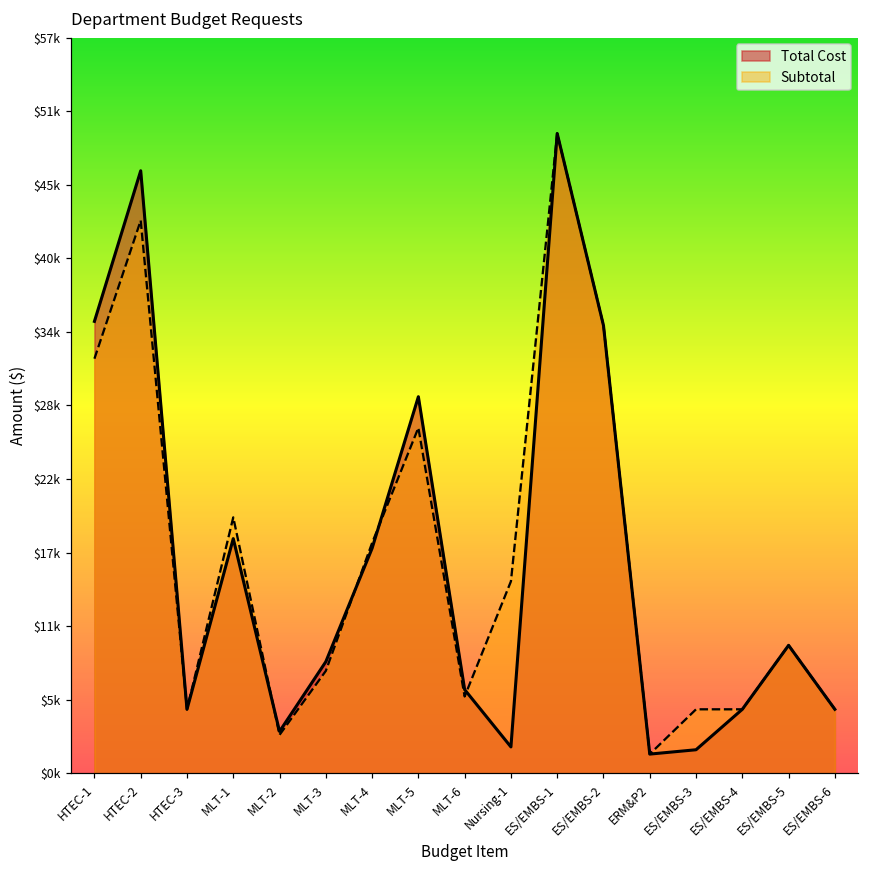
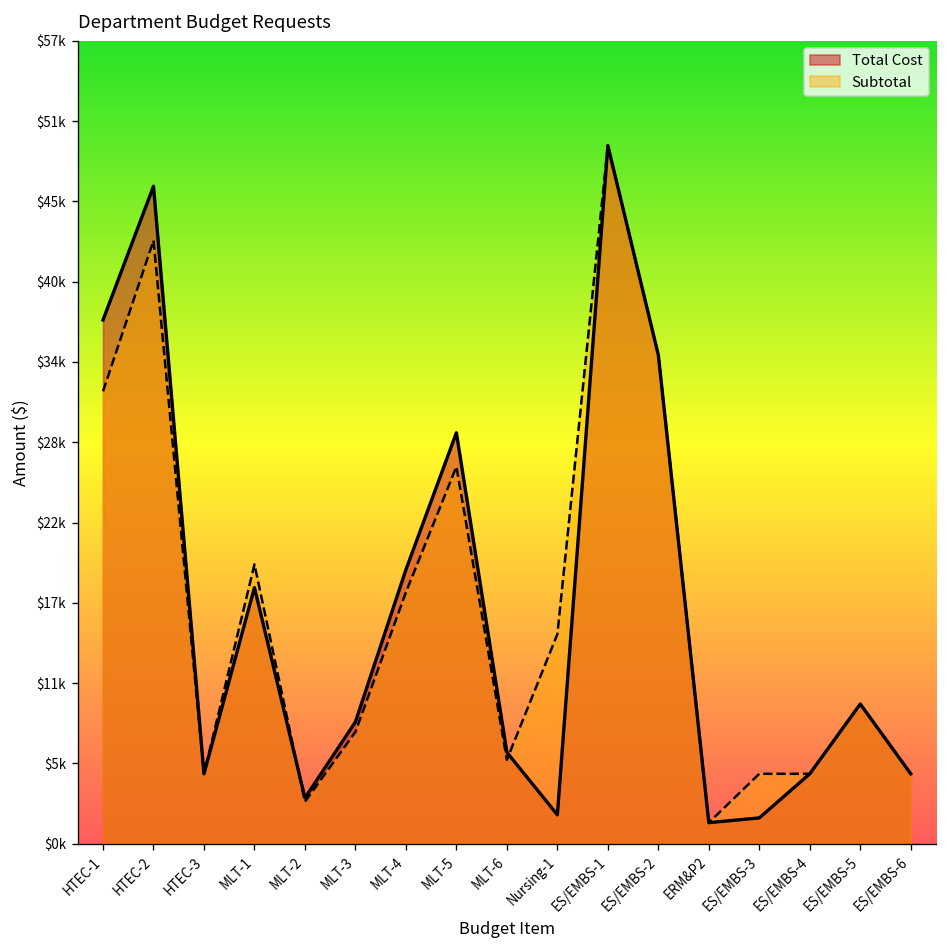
  {
    "Total Cost": {
-     "HTEC-1": "$35000",
+     "HTEC-1": "$37200",
      "HTEC-2": "$46700",
      "MLT-1": "$18200",
      "MLT-2": "$3200",
      "MLT-3": "$8600",
-     "MLT-4": "$17400",
+     "MLT-4": "$19400",
      "MLT-5": "$29200",
      "MLT-6": "$6500",
      "Nursing-1": "$2000",
      "ES/EMBS-3": "$1800"
    },
    "Subtotal": {
      "HTEC-1": "$32100",
      "HTEC-2": "$42800",
      "MLT-1": "$19800",
      "MLT-2": "$3000",
      "MLT-3": "$7900",
      "MLT-4": "$17800",
      "MLT-5": "$26800",
      "MLT-6": "$5900",
      "Nursing-1": "$14900",
      "ES/EMBS-3": "$5000"
    }
  }
